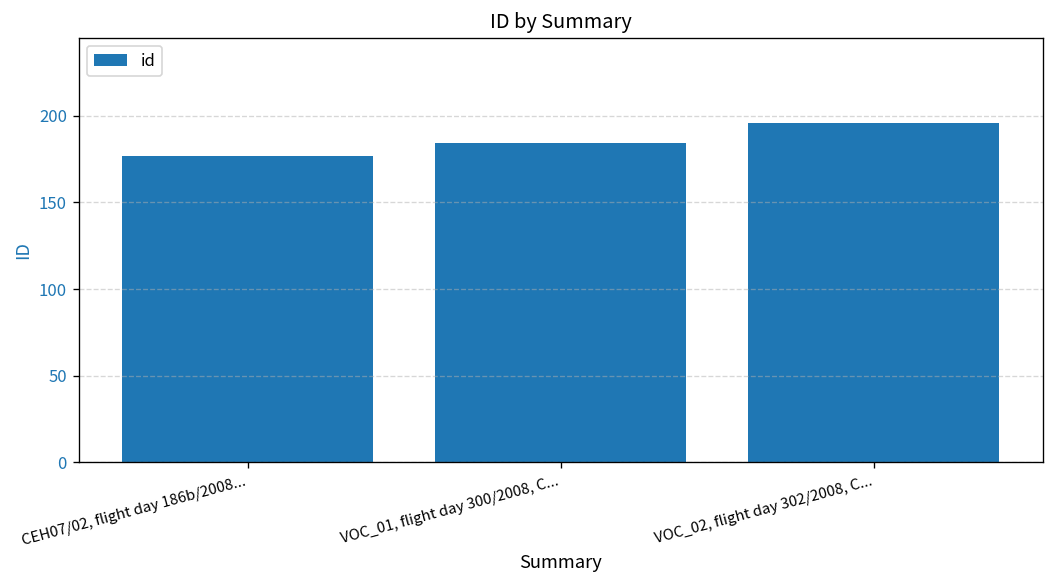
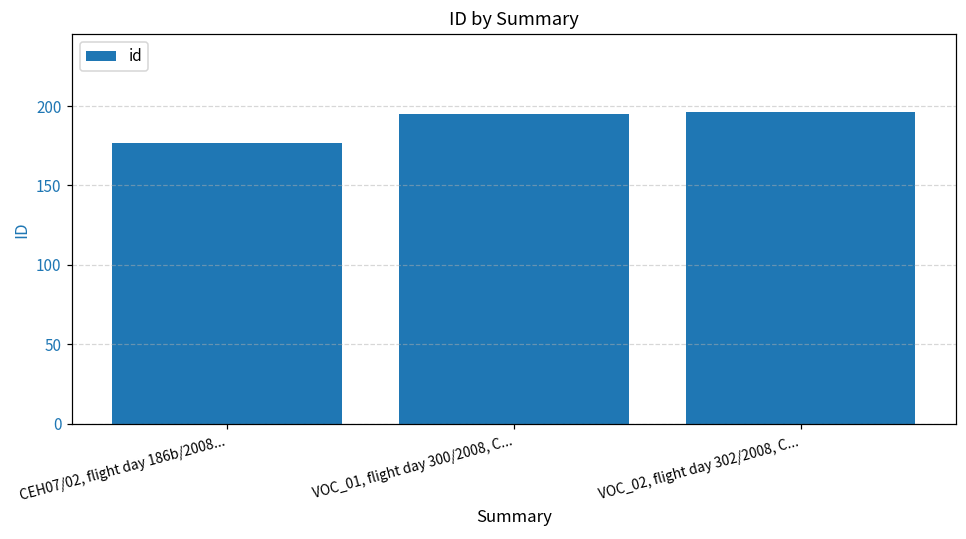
  {
    "CEH07/02, flight day 186b/2008...": 177,
-   "VOC_01, flight day 300/2008, C...": 184,
+   "VOC_01, flight day 300/2008, C...": 195,
    "VOC_02, flight day 302/2008, C...": 196
  }
